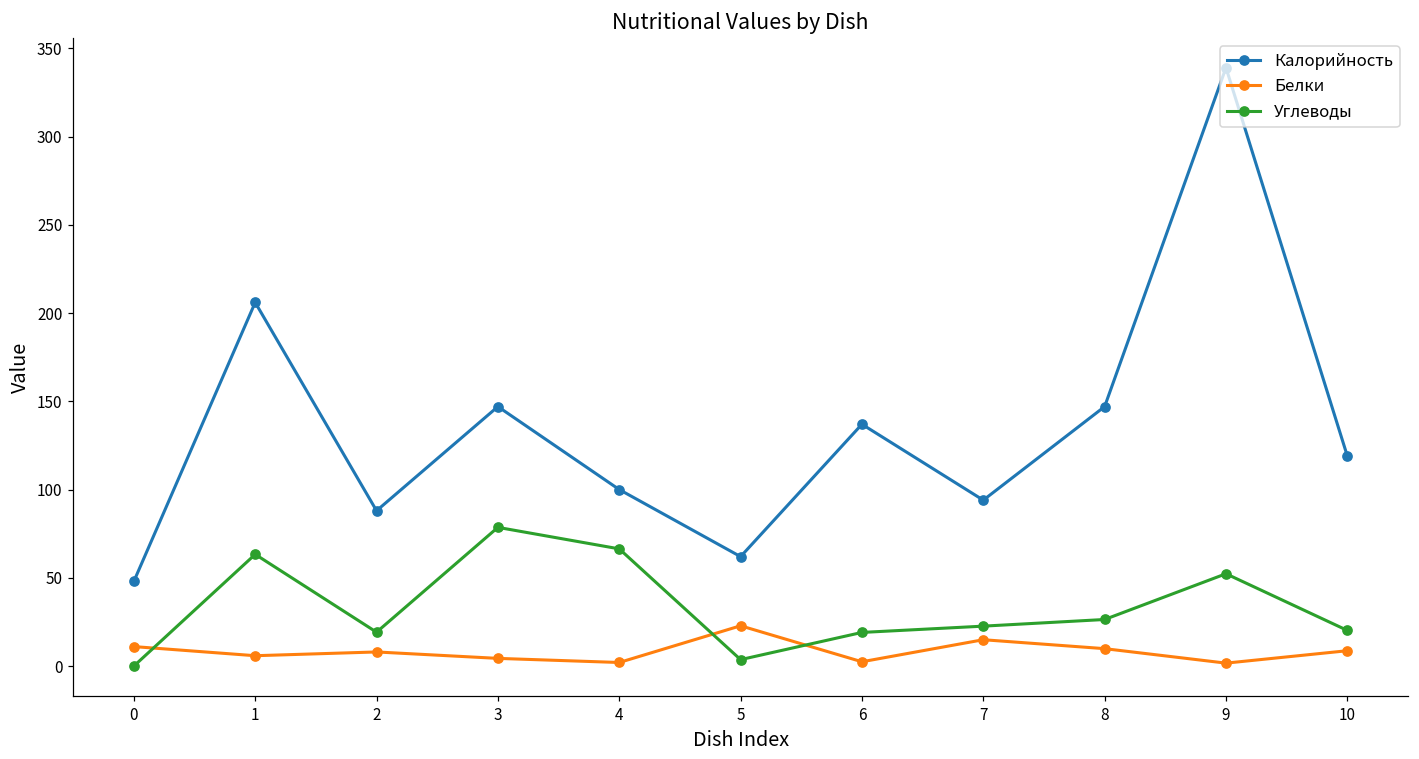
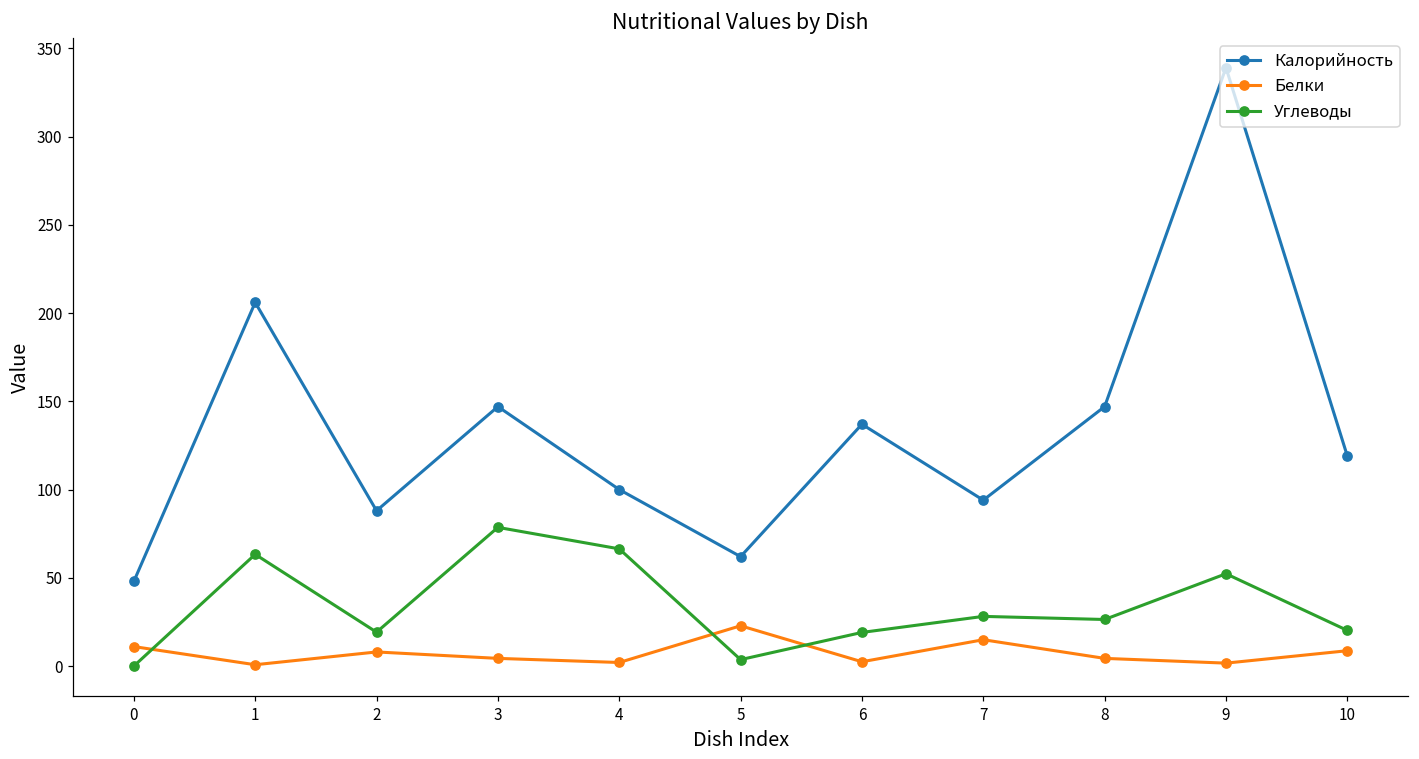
  {
    "Калорийность": {
      "0": 48,
      "1": 206,
      "2": 88,
      "3": 147,
      "4": 100,
      "5": 62,
      "6": 137,
      "7": 94,
      "8": 147,
      "10": 119
    },
    "Белки": {
      "0": 11,
-     "1": 6,
+     "1": 1,
      "2": 8,
      "3": 4,
      "4": 2,
      "5": 23,
      "6": 2,
      "7": 15,
-     "8": 10,
+     "8": 4,
      "9": 2,
      "10": 9
    },
    "Углеводы": {
      "0": 0,
      "1": 63,
      "2": 19,
      "3": 79,
      "4": 66,
      "5": 4,
      "6": 19,
-     "7": 23,
+     "7": 28,
      "8": 26,
      "9": 52,
      "10": 20
    }
  }
